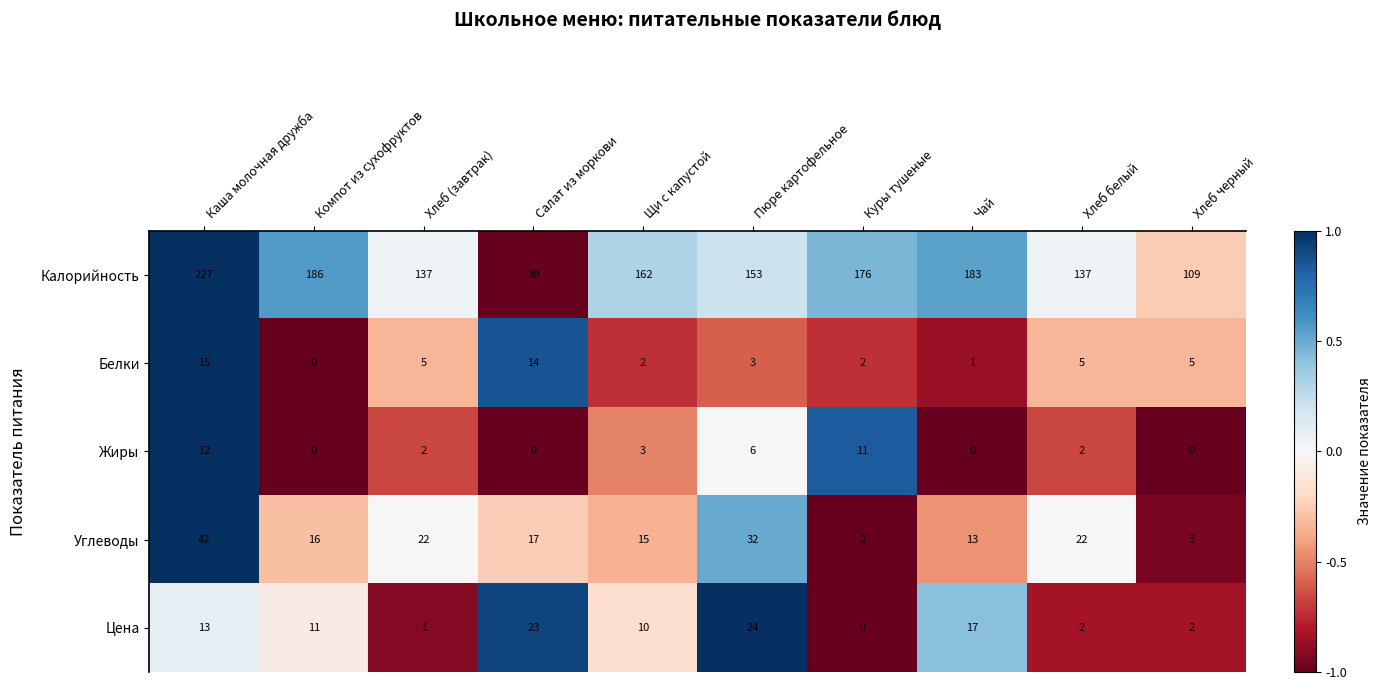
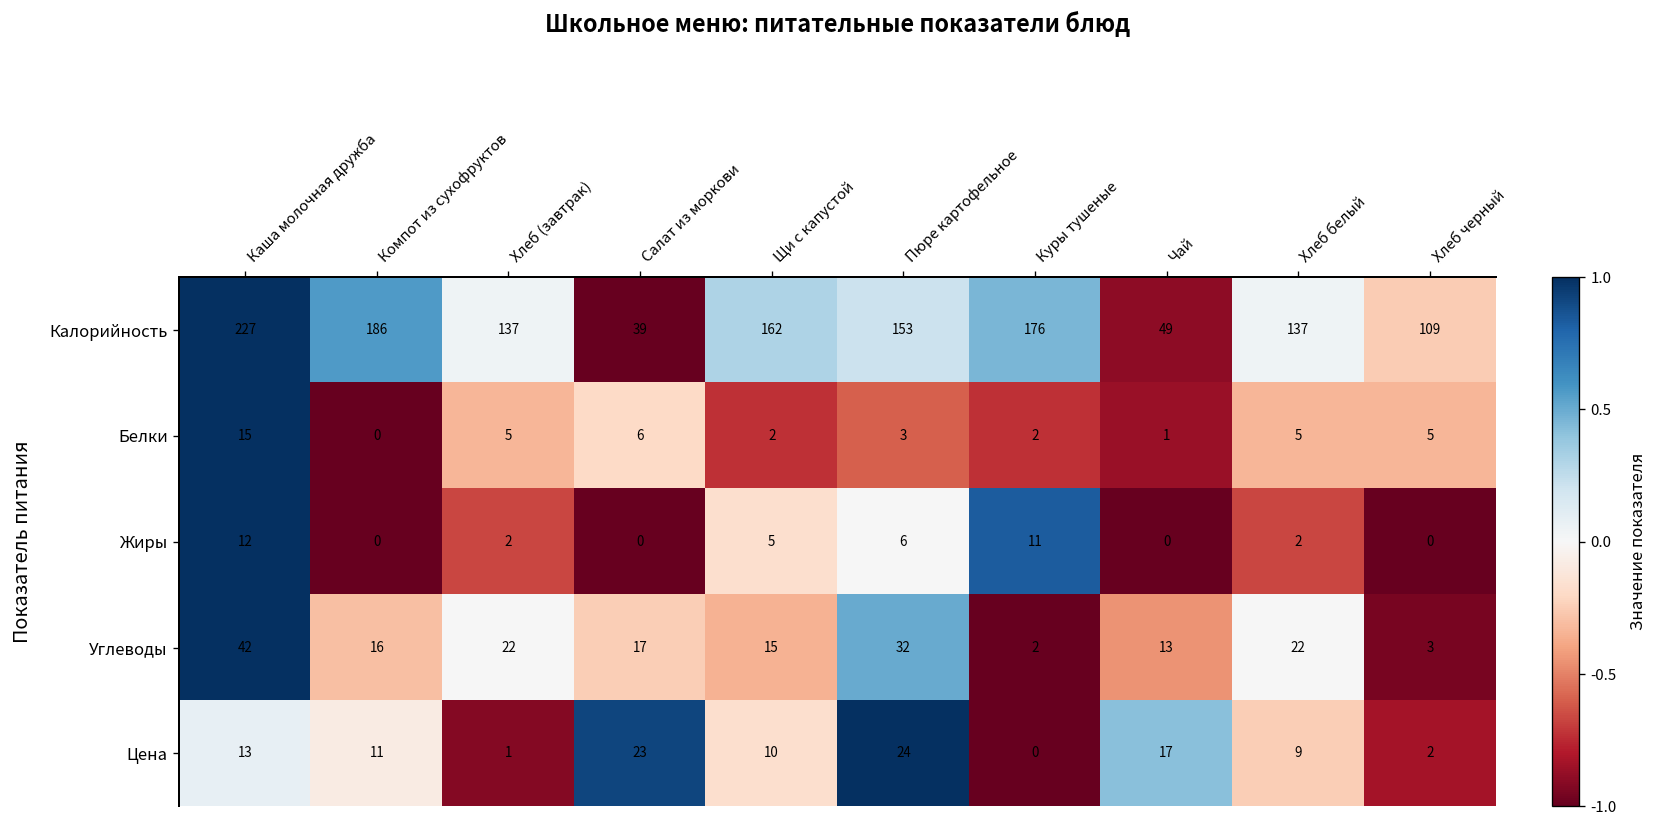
  {
    "Калорийность": {
      "Каша молочная дружба": 227,
      "Компот из сухофруктов": 186,
      "Хлеб (завтрак)": 137,
      "Салат из моркови": 39,
      "Щи с капустой": 162,
      "Пюре картофельное": 153,
      "Куры тушеные": 176,
-     "Чай": 183,
+     "Чай": 49,
      "Хлеб белый": 137,
      "Хлеб черный": 109
    },
    "Белки": {
      "Каша молочная дружба": 15,
      "Компот из сухофруктов": 0,
      "Хлеб (завтрак)": 5,
-     "Салат из моркови": 14,
+     "Салат из моркови": 6,
      "Щи с капустой": 2,
      "Пюре картофельное": 3,
      "Куры тушеные": 2,
      "Чай": 1,
      "Хлеб белый": 5,
      "Хлеб черный": 5
    },
    "Жиры": {
      "Каша молочная дружба": 12,
      "Компот из сухофруктов": 0,
      "Хлеб (завтрак)": 2,
      "Салат из моркови": 0,
-     "Щи с капустой": 3,
+     "Щи с капустой": 5,
      "Пюре картофельное": 6,
      "Куры тушеные": 11,
      "Чай": 0,
      "Хлеб белый": 2,
      "Хлеб черный": 0
    },
    "Углеводы": {
      "Каша молочная дружба": 42,
      "Компот из сухофруктов": 16,
      "Хлеб (завтрак)": 22,
      "Салат из моркови": 17,
      "Щи с капустой": 15,
      "Пюре картофельное": 32,
      "Куры тушеные": 2,
      "Чай": 13,
      "Хлеб белый": 22,
      "Хлеб черный": 3
    },
    "Цена": {
      "Каша молочная дружба": 13,
      "Компот из сухофруктов": 11,
      "Хлеб (завтрак)": 1,
      "Салат из моркови": 23,
      "Щи с капустой": 10,
      "Пюре картофельное": 24,
      "Куры тушеные": 0,
      "Чай": 17,
-     "Хлеб белый": 2,
+     "Хлеб белый": 9,
      "Хлеб черный": 2
    }
  }
